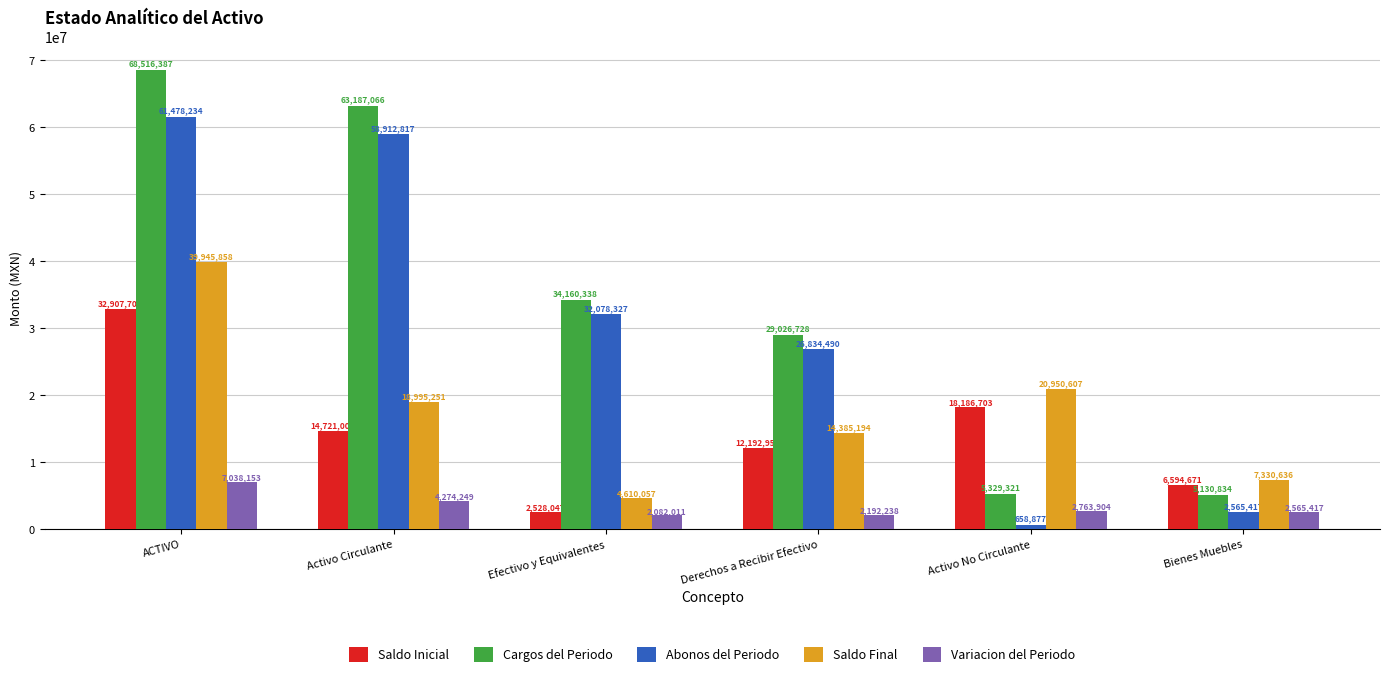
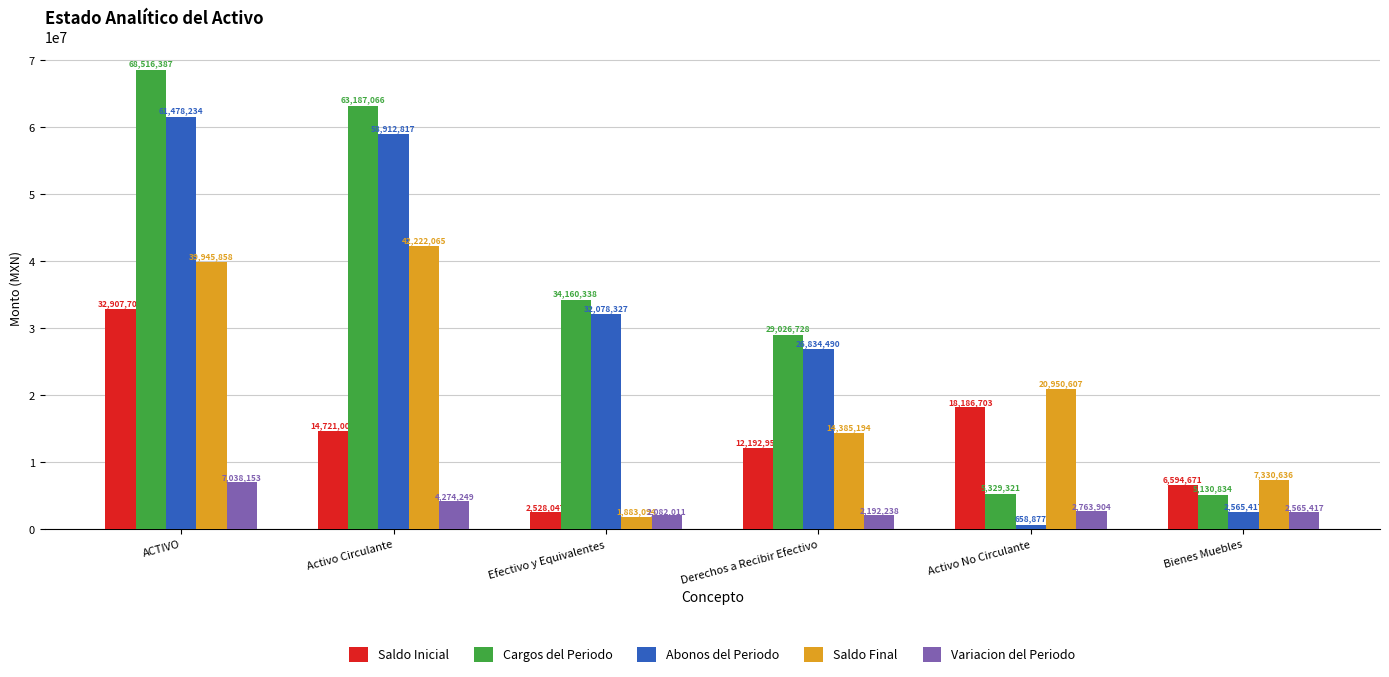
  {
    "Saldo Inicial": {
      "ACTIVO": "32,907,705",
      "Activo Circulante": "14,721,002",
      "Efectivo y Equivalentes": "2,528,047",
      "Derechos a Recibir Efectivo": "12,192,955",
      "Activo No Circulante": "18,186,703",
      "Bienes Muebles": "6,594,671"
    },
    "Cargos del Periodo": {
      "ACTIVO": "68,516,387",
      "Activo Circulante": "63,187,066",
      "Efectivo y Equivalentes": "34,160,338",
      "Derechos a Recibir Efectivo": "29,026,728",
      "Activo No Circulante": "5,329,321",
      "Bienes Muebles": "5,130,834"
    },
    "Abonos del Periodo": {
      "ACTIVO": "61,478,234",
      "Activo Circulante": "58,912,817",
      "Efectivo y Equivalentes": "32,078,327",
      "Derechos a Recibir Efectivo": "26,834,490",
      "Activo No Circulante": "658,877",
      "Bienes Muebles": "2,565,417"
    },
    "Saldo Final": {
      "ACTIVO": "39,945,858",
-     "Activo Circulante": "18,995,251",
-     "Efectivo y Equivalentes": "4,610,057",
+     "Activo Circulante": "42,222,065",
+     "Efectivo y Equivalentes": "1,883,094",
      "Derechos a Recibir Efectivo": "14,385,194",
      "Activo No Circulante": "20,950,607",
      "Bienes Muebles": "7,330,636"
    },
    "Variacion del Periodo": {
      "ACTIVO": "7,038,153",
      "Activo Circulante": "4,274,249",
      "Efectivo y Equivalentes": "2,082,011",
      "Derechos a Recibir Efectivo": "2,192,238",
      "Activo No Circulante": "2,763,904",
      "Bienes Muebles": "2,565,417"
    }
  }
